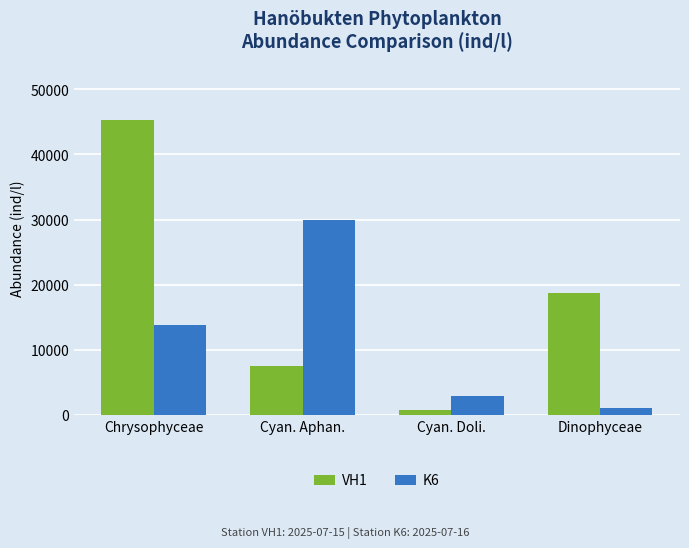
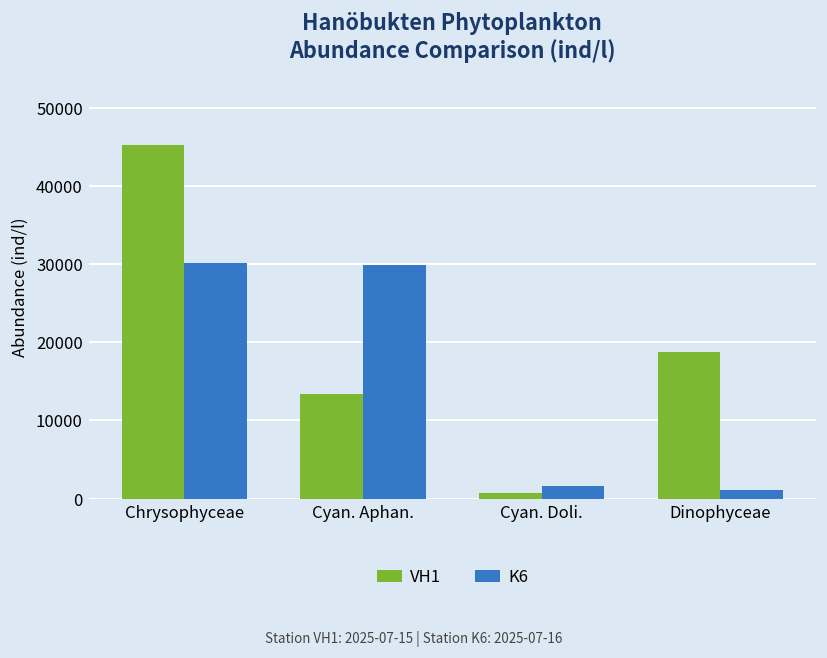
  {
    "VH1": {
      "Chrysophyceae": 45000,
-     "Cyan. Aphan.": 8000,
+     "Cyan. Aphan.": 13000,
      "Cyan. Doli.": 1000,
      "Dinophyceae": 19000
    },
    "K6": {
-     "Chrysophyceae": 14000,
+     "Chrysophyceae": 30000,
      "Cyan. Aphan.": 30000,
-     "Cyan. Doli.": 3000,
+     "Cyan. Doli.": 2000,
      "Dinophyceae": 1000
    }
  }
